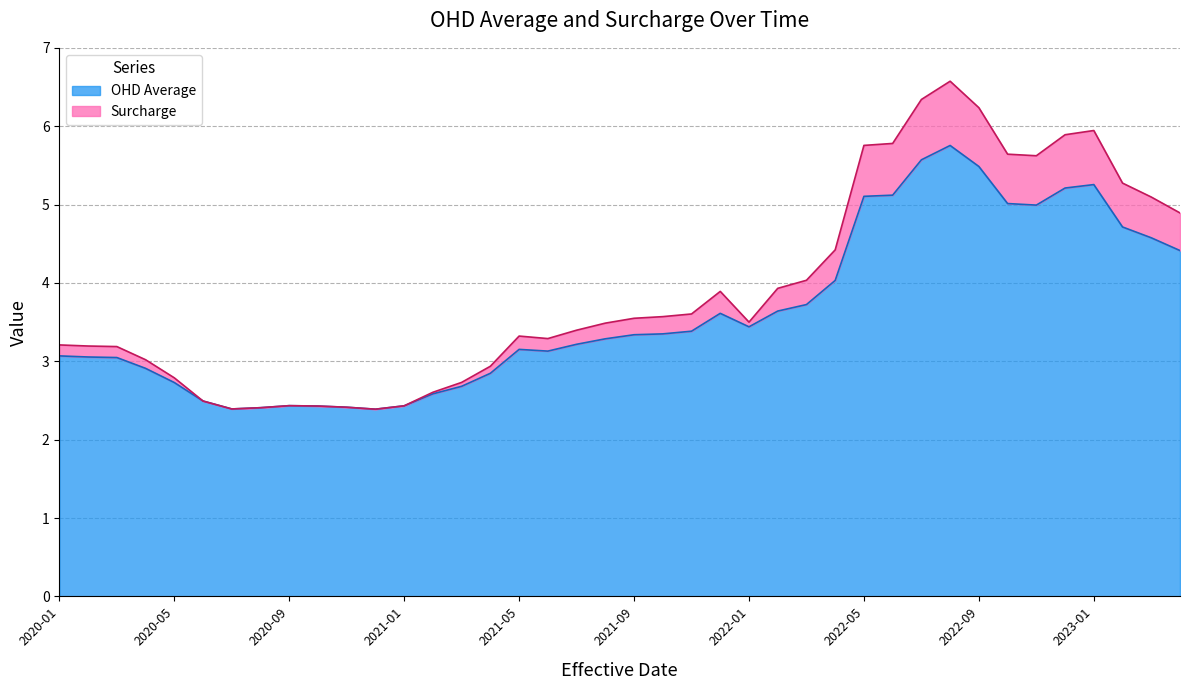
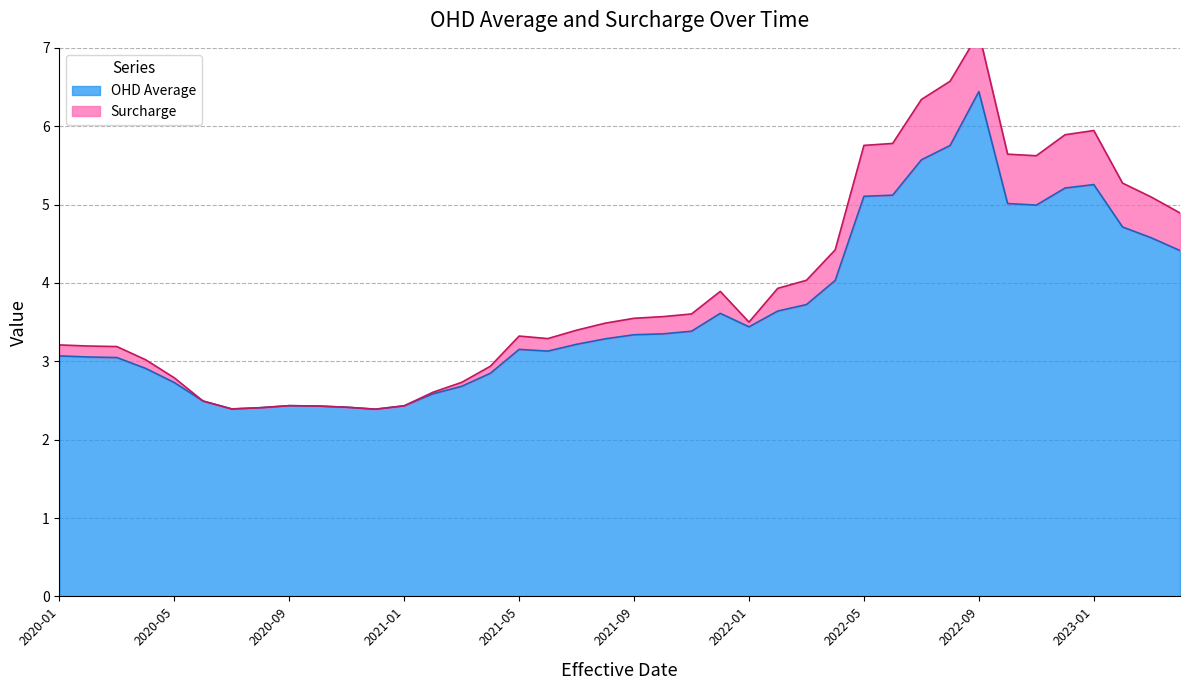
  {
    "OHD Average": {
      "2020-01": 3.1,
      "2020-05": 2.7,
      "2021-05": 3.2,
      "2021-09": 3.3,
      "2022-01": 3.4,
      "2022-05": 5.1,
-     "2022-09": 5.5,
+     "2022-09": 6.4,
      "2023-01": 5.3
    },
    "Surcharge": {
      "2020-01": 0.1,
      "2020-05": 0.1,
      "2021-05": 0.2,
      "2021-09": 0.2,
      "2022-01": 0.1,
      "2022-05": 0.7,
      "2023-01": 0.7
    }
  }
